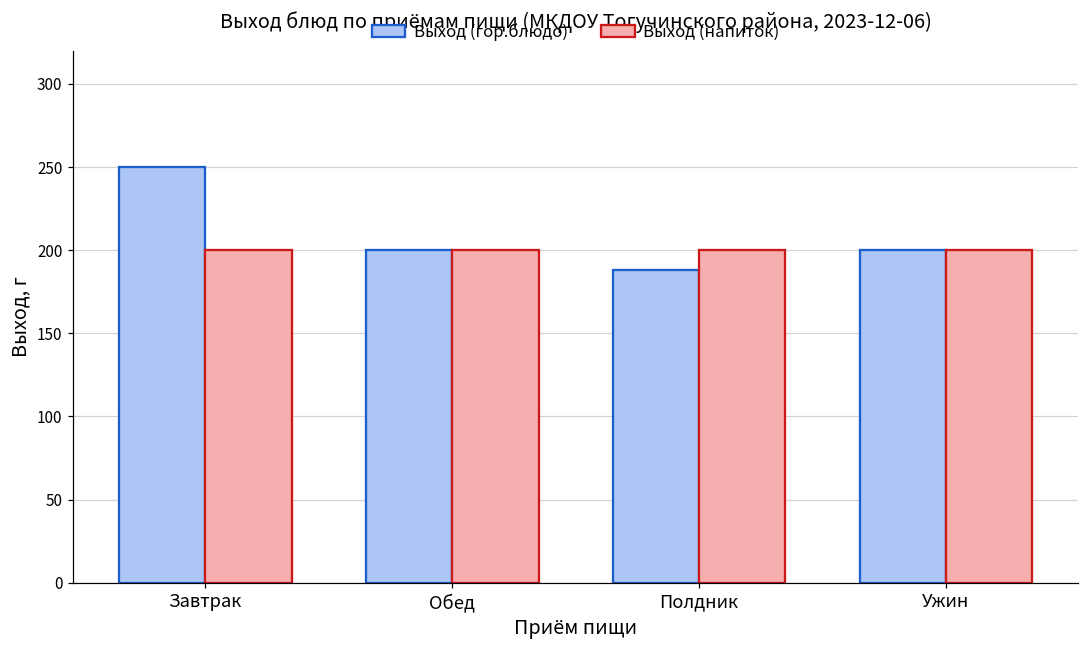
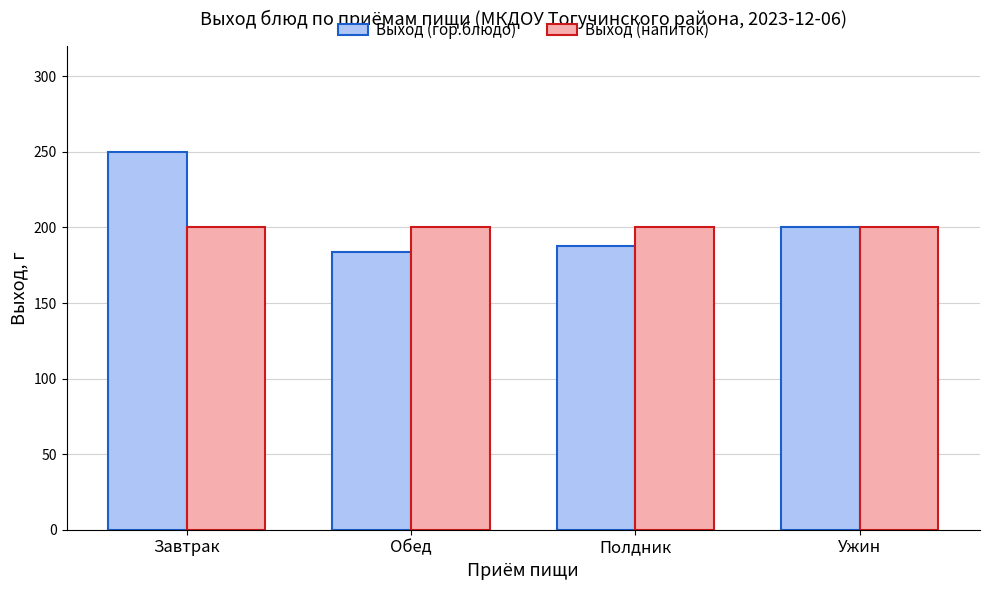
  {
    "Выход (гор.блюдо)": {
      "Завтрак": 250,
-     "Обед": 200,
+     "Обед": 184,
      "Полдник": 188,
      "Ужин": 200
    },
    "Выход (напиток)": {
      "Завтрак": 200,
      "Обед": 200,
      "Полдник": 200,
      "Ужин": 200
    }
  }
